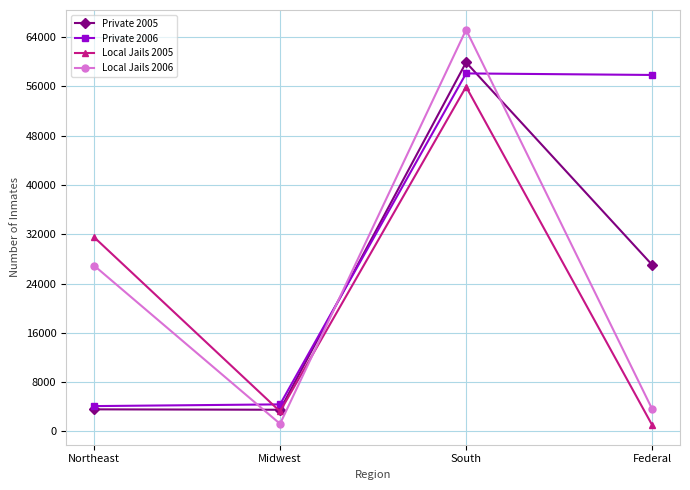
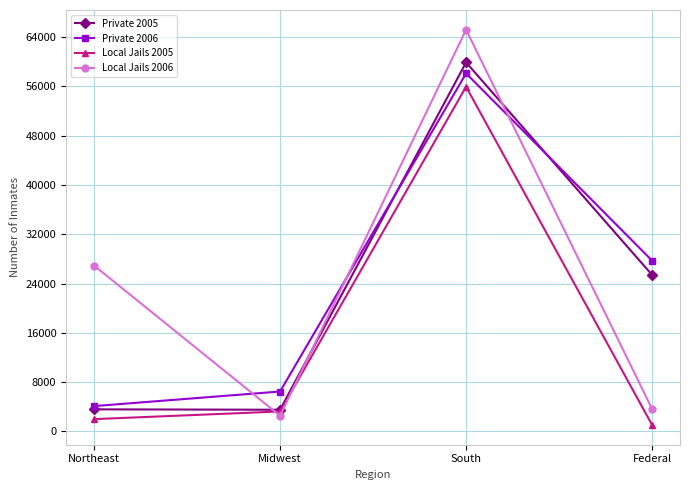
  {
    "Private 2005": {
      "Northeast": 4000,
      "South": 60000,
-     "Federal": 27000
+     "Federal": 25000
    },
    "Private 2006": {
      "Northeast": 4000,
-     "Midwest": 4000,
+     "Midwest": 6000,
      "South": 58000,
-     "Federal": 58000
+     "Federal": 28000
    },
    "Local Jails 2005": {
-     "Northeast": 32000,
+     "Northeast": 2000,
      "South": 56000,
      "Federal": 1000
    },
    "Local Jails 2006": {
      "Northeast": 27000,
-     "Midwest": 1000,
+     "Midwest": 3000,
      "South": 65000,
      "Federal": 4000
    }
  }
